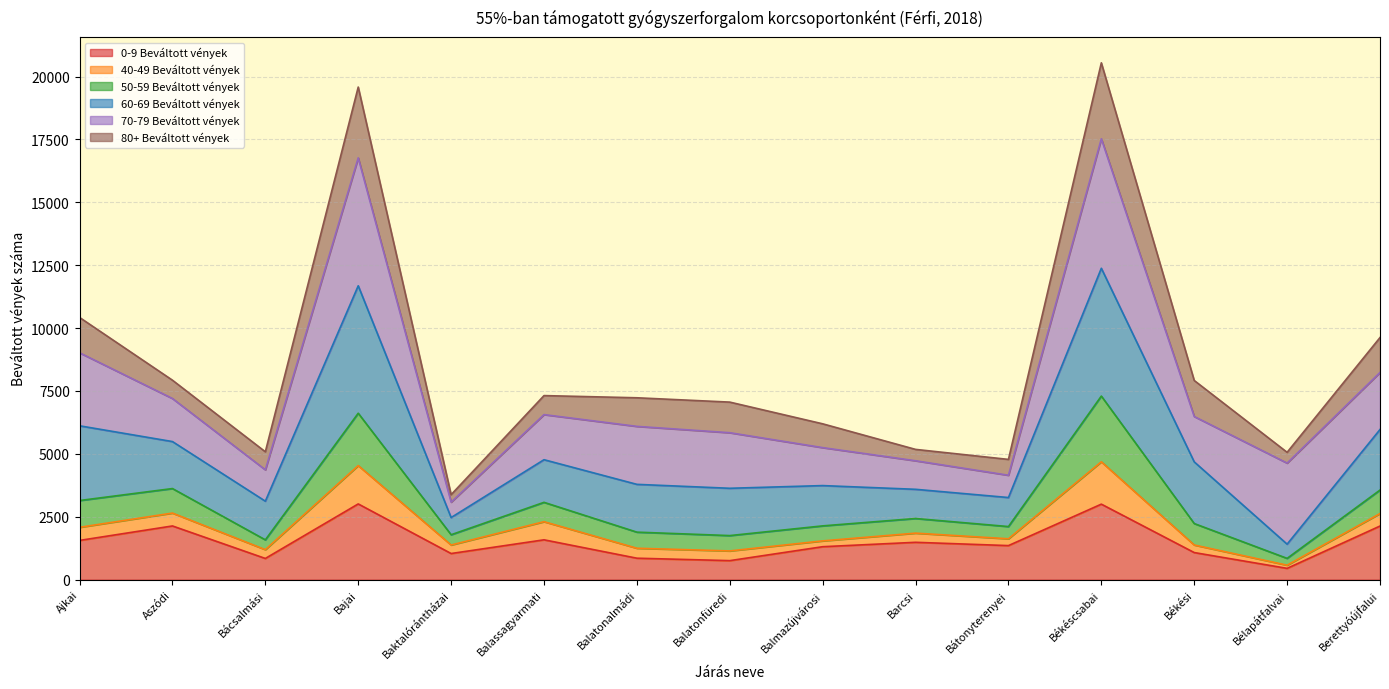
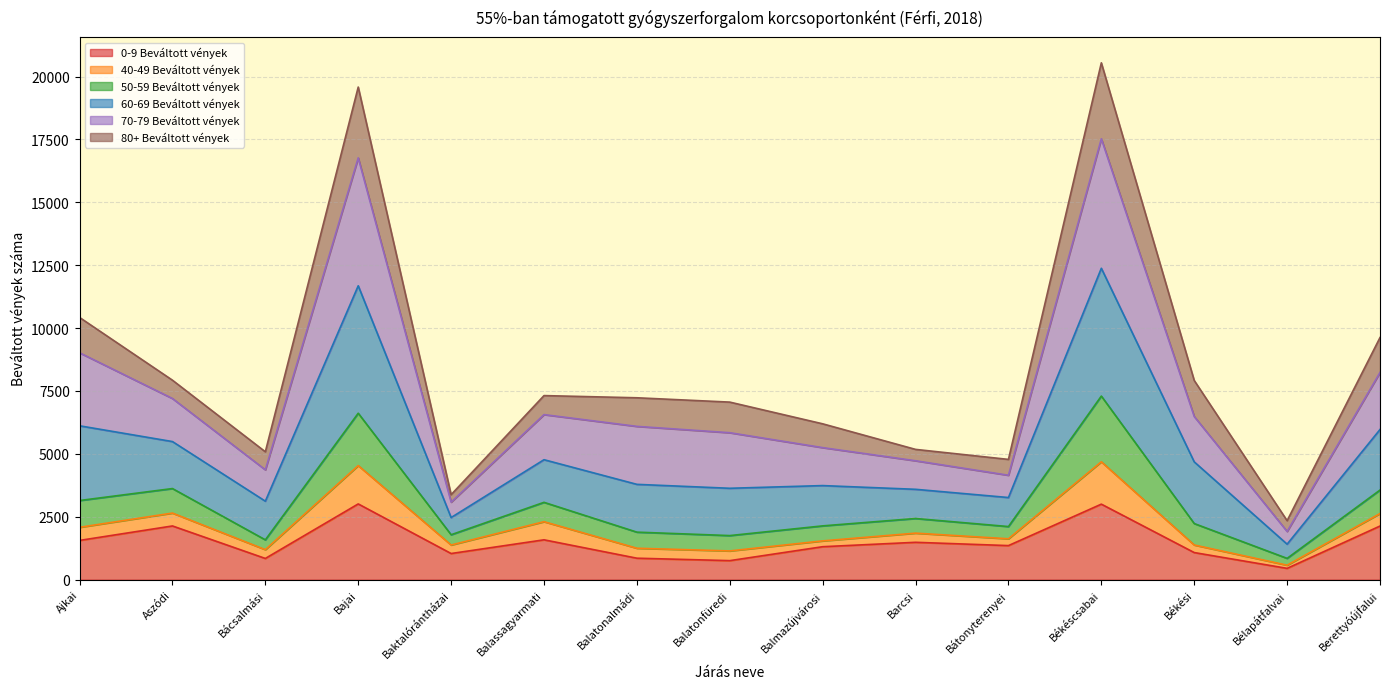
  {
    "0-9 Beváltott vények": {
      "Ajkai": 1600,
      "Aszódi": 2100,
      "Bácsalmási": 800,
      "Bajai": 3000,
      "Baktalórántházai": 1000,
      "Balassagyarmati": 1600,
      "Balatonalmádi": 900,
      "Balatonfüredi": 800,
      "Balmazújvárosi": 1300,
      "Barcsi": 1500,
      "Bátonyterenyei": 1400,
      "Békéscsabai": 3000,
      "Békési": 1100,
      "Bélapátfalvai": 400,
      "Berettyóújfalui": 2100
    },
    "40-49 Beváltott vények": {
      "Ajkai": 500,
      "Aszódi": 500,
      "Bácsalmási": 400,
      "Bajai": 1500,
      "Baktalórántházai": 300,
      "Balassagyarmati": 700,
      "Balatonalmádi": 400,
      "Balatonfüredi": 400,
      "Balmazújvárosi": 200,
      "Barcsi": 400,
      "Bátonyterenyei": 300,
      "Békéscsabai": 1700,
      "Békési": 300,
      "Bélapátfalvai": 100,
      "Berettyóújfalui": 500
    },
    "50-59 Beváltott vények": {
      "Ajkai": 1100,
      "Aszódi": 1000,
      "Bácsalmási": 400,
      "Bajai": 2100,
      "Baktalórántházai": 400,
      "Balassagyarmati": 800,
      "Balatonalmádi": 600,
      "Balatonfüredi": 600,
      "Balmazújvárosi": 600,
      "Barcsi": 600,
      "Bátonyterenyei": 500,
      "Békéscsabai": 2600,
      "Békési": 900,
      "Bélapátfalvai": 300,
      "Berettyóújfalui": 900
    },
    "60-69 Beváltott vények": {
      "Ajkai": 3000,
      "Aszódi": 1900,
      "Bácsalmási": 1500,
      "Bajai": 5100,
      "Baktalórántházai": 700,
      "Balassagyarmati": 1700,
      "Balatonalmádi": 1900,
      "Balatonfüredi": 1900,
      "Balmazújvárosi": 1600,
      "Barcsi": 1200,
      "Bátonyterenyei": 1200,
      "Békéscsabai": 5100,
      "Békési": 2500,
      "Bélapátfalvai": 600,
      "Berettyóújfalui": 2400
    },
    "70-79 Beváltott vények": {
      "Ajkai": 2900,
      "Aszódi": 1700,
      "Bácsalmási": 1200,
      "Bajai": 5100,
      "Baktalórántházai": 600,
      "Balassagyarmati": 1800,
      "Balatonalmádi": 2300,
      "Balatonfüredi": 2200,
      "Balmazújvárosi": 1500,
      "Barcsi": 1100,
      "Bátonyterenyei": 900,
      "Békéscsabai": 5100,
      "Békési": 1800,
-     "Bélapátfalvai": 3200,
+     "Bélapátfalvai": 500,
      "Berettyóújfalui": 2300
    },
    "80+ Beváltott vények": {
      "Ajkai": 1400,
      "Aszódi": 700,
      "Bácsalmási": 700,
      "Bajai": 2800,
      "Baktalórántházai": 300,
      "Balassagyarmati": 800,
      "Balatonalmádi": 1100,
      "Balatonfüredi": 1200,
      "Balmazújvárosi": 900,
      "Barcsi": 500,
      "Bátonyterenyei": 600,
      "Békéscsabai": 3000,
      "Békési": 1400,
      "Bélapátfalvai": 400,
      "Berettyóújfalui": 1400
    }
  }
